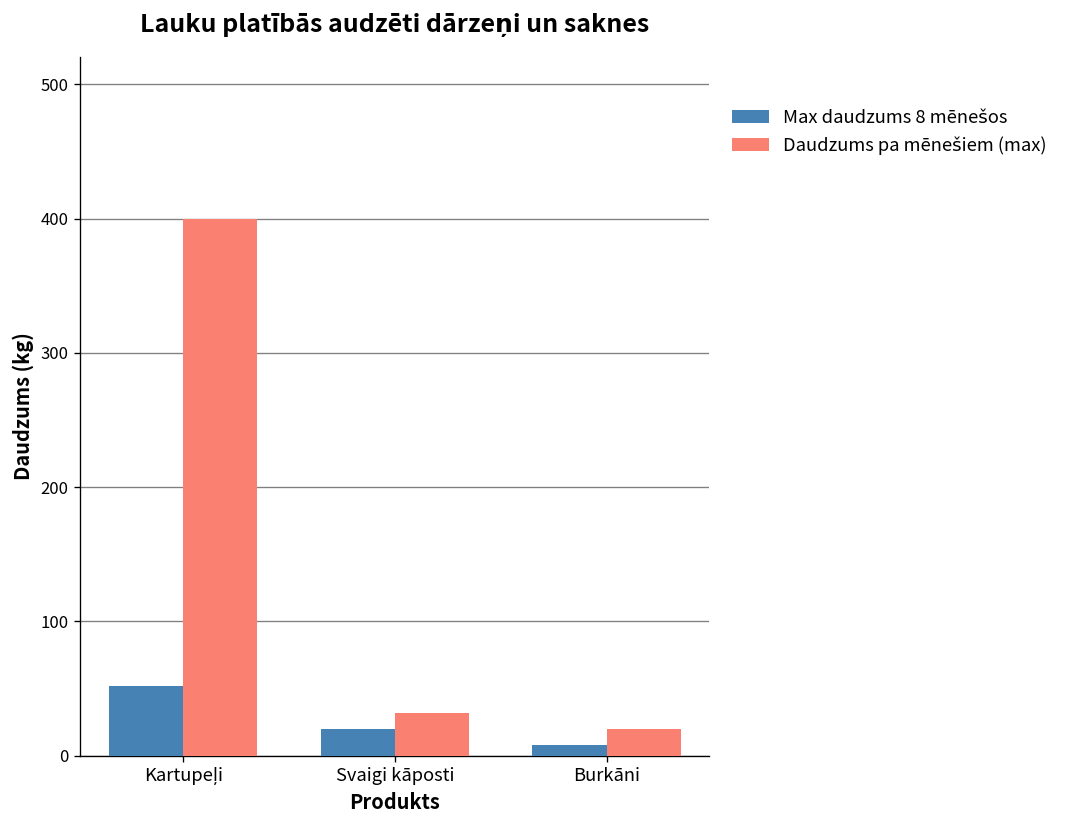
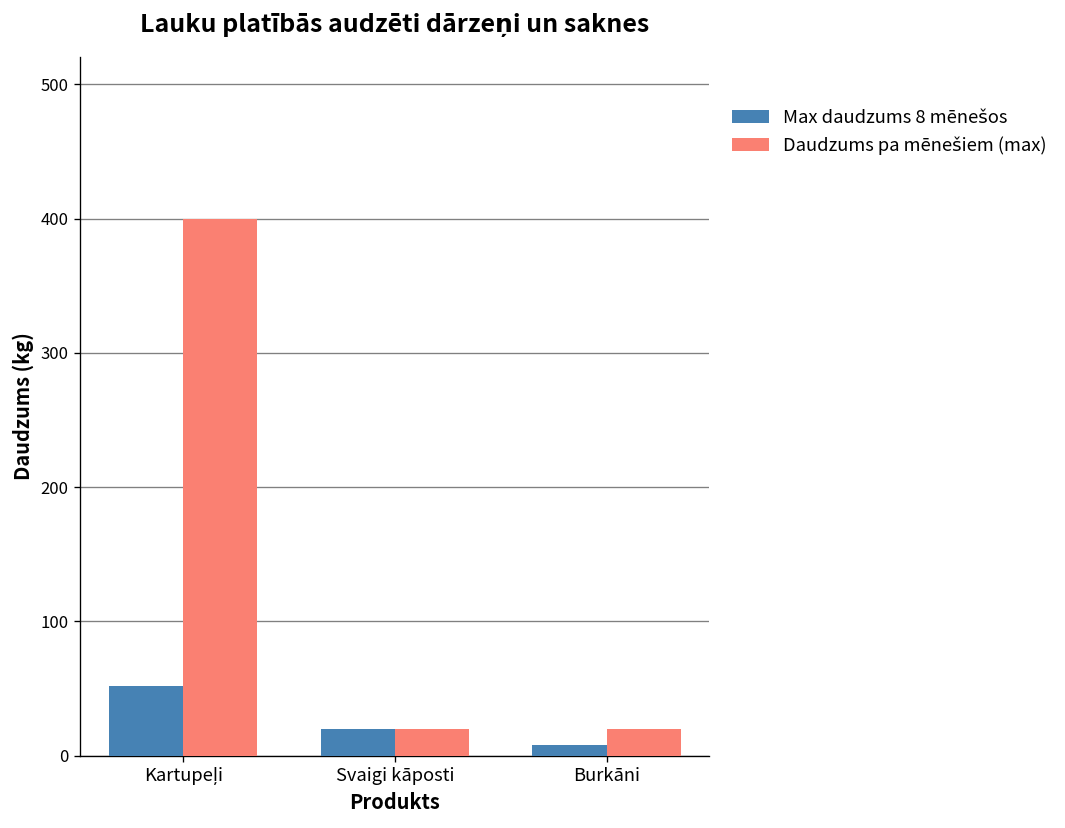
  {
    "Max daudzums 8 mēnešos": {
      "Kartupeļi": 52,
      "Svaigi kāposti": 20,
      "Burkāni": 8
    },
    "Daudzums pa mēnešiem (max)": {
      "Kartupeļi": 400,
-     "Svaigi kāposti": 32,
+     "Svaigi kāposti": 20,
      "Burkāni": 20
    }
  }
